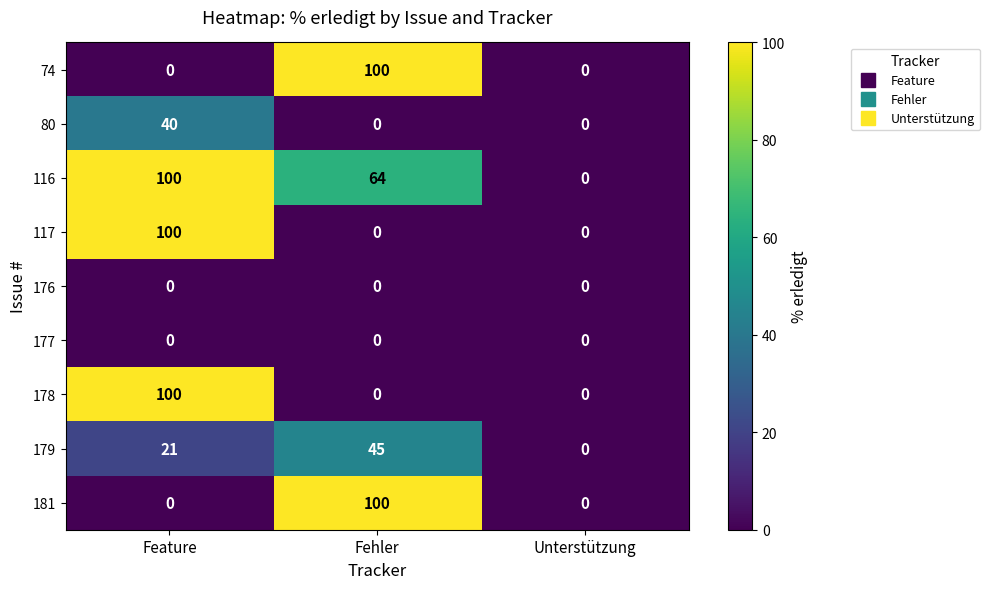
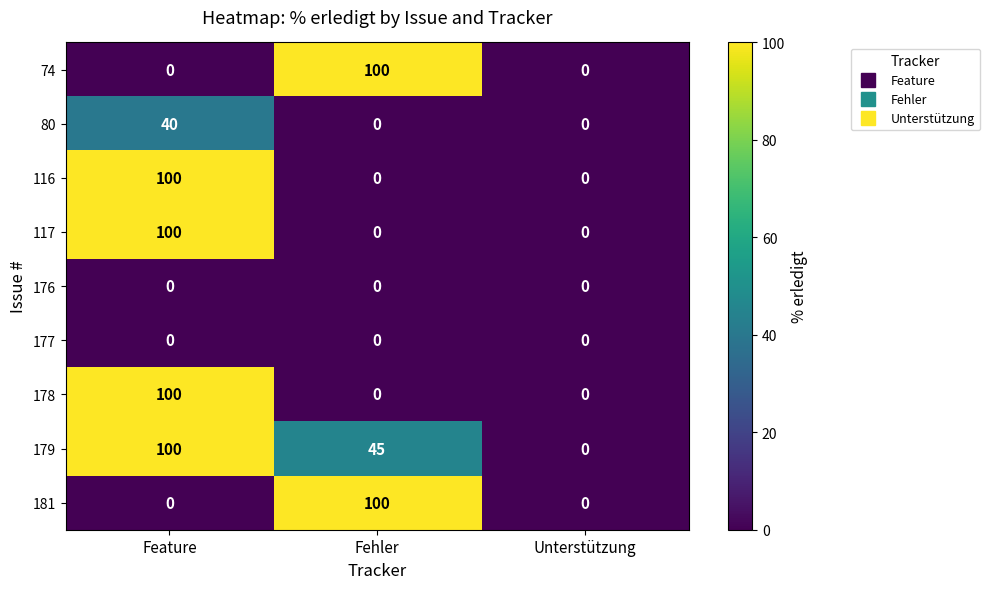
  {
    "74": {
      "Feature": 0,
      "Fehler": 100,
      "Unterstützung": 0
    },
    "80": {
      "Feature": 40,
      "Fehler": 0,
      "Unterstützung": 0
    },
    "116": {
      "Feature": 100,
-     "Fehler": 64,
+     "Fehler": 0,
      "Unterstützung": 0
    },
    "117": {
      "Feature": 100,
      "Fehler": 0,
      "Unterstützung": 0
    },
    "176": {
      "Feature": 0,
      "Fehler": 0,
      "Unterstützung": 0
    },
    "177": {
      "Feature": 0,
      "Fehler": 0,
      "Unterstützung": 0
    },
    "178": {
      "Feature": 100,
      "Fehler": 0,
      "Unterstützung": 0
    },
    "179": {
-     "Feature": 21,
+     "Feature": 100,
      "Fehler": 45,
      "Unterstützung": 0
    },
    "181": {
      "Feature": 0,
      "Fehler": 100,
      "Unterstützung": 0
    }
  }
